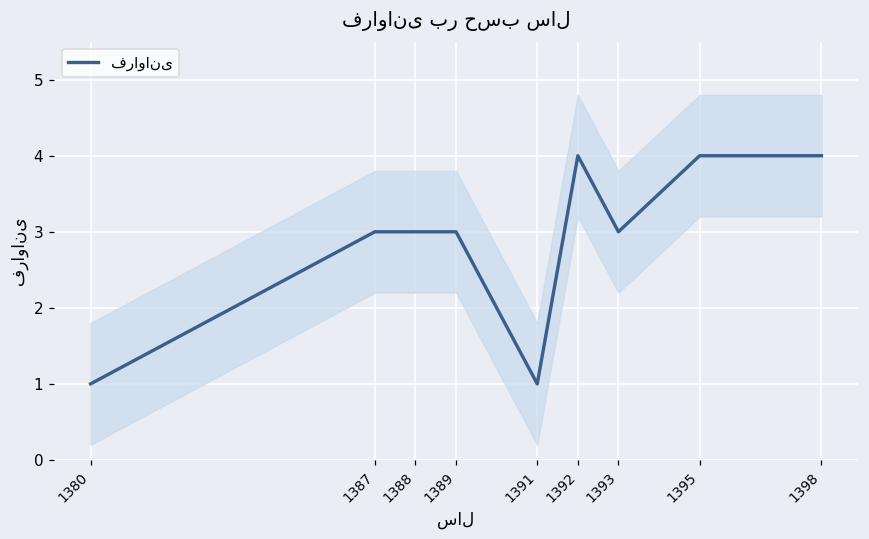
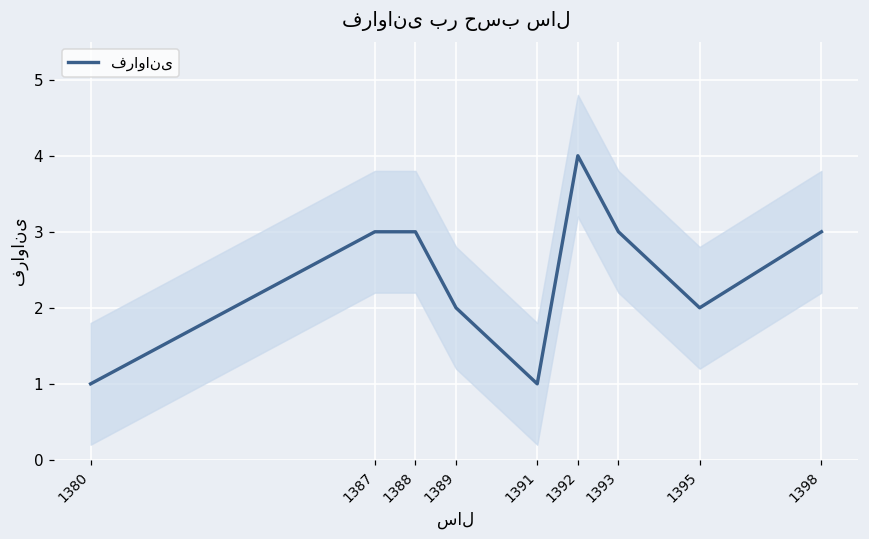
  {
    "فراوانی": {
      "1380": 1,
      "1387": 3,
      "1388": 3,
-     "1389": 3,
+     "1389": 2,
      "1391": 1,
      "1392": 4,
      "1393": 3,
-     "1395": 4,
-     "1398": 4
+     "1395": 2,
+     "1398": 3
    }
  }
